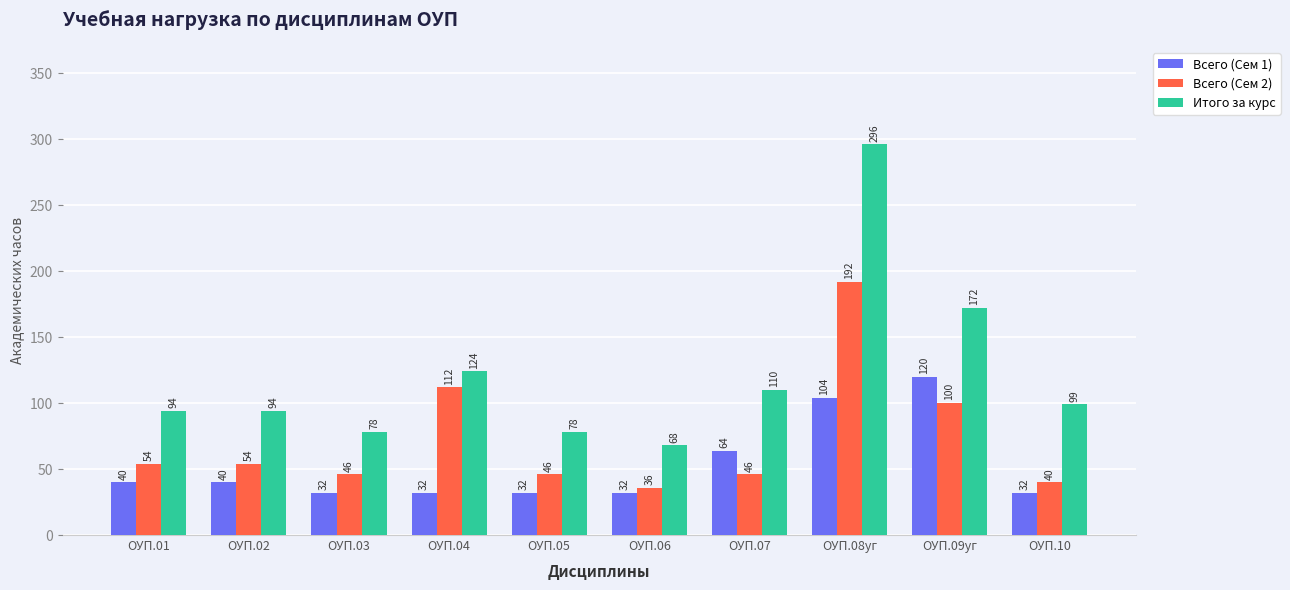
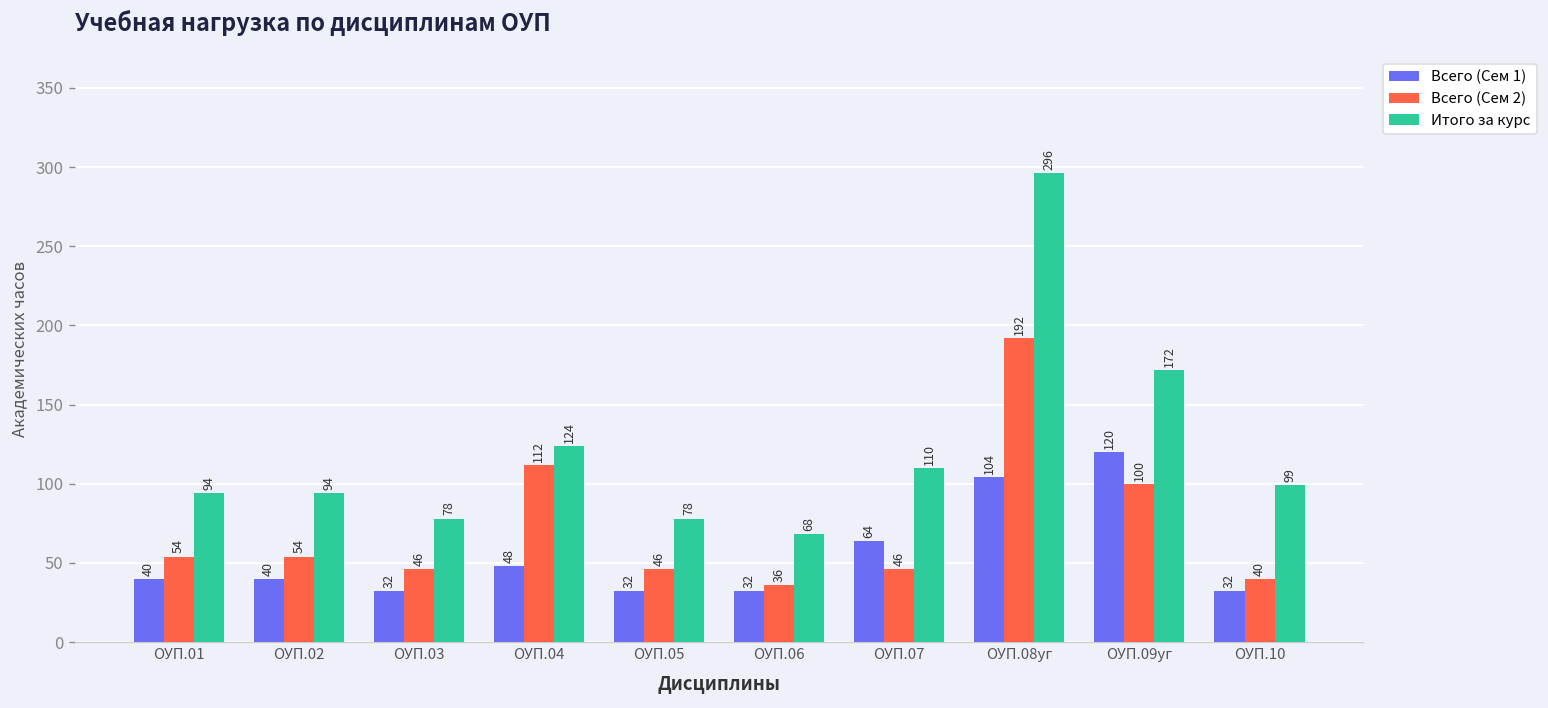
  {
    "Всего (Сем 1)": {
      "ОУП.01": 40,
      "ОУП.02": 40,
      "ОУП.03": 32,
-     "ОУП.04": 32,
+     "ОУП.04": 48,
      "ОУП.05": 32,
      "ОУП.06": 32,
      "ОУП.07": 64,
      "ОУП.08уг": 104,
      "ОУП.09уг": 120,
      "ОУП.10": 32
    },
    "Всего (Сем 2)": {
      "ОУП.01": 54,
      "ОУП.02": 54,
      "ОУП.03": 46,
      "ОУП.04": 112,
      "ОУП.05": 46,
      "ОУП.06": 36,
      "ОУП.07": 46,
      "ОУП.08уг": 192,
      "ОУП.09уг": 100,
      "ОУП.10": 40
    },
    "Итого за курс": {
      "ОУП.01": 94,
      "ОУП.02": 94,
      "ОУП.03": 78,
      "ОУП.04": 124,
      "ОУП.05": 78,
      "ОУП.06": 68,
      "ОУП.07": 110,
      "ОУП.08уг": 296,
      "ОУП.09уг": 172,
      "ОУП.10": 99
    }
  }
